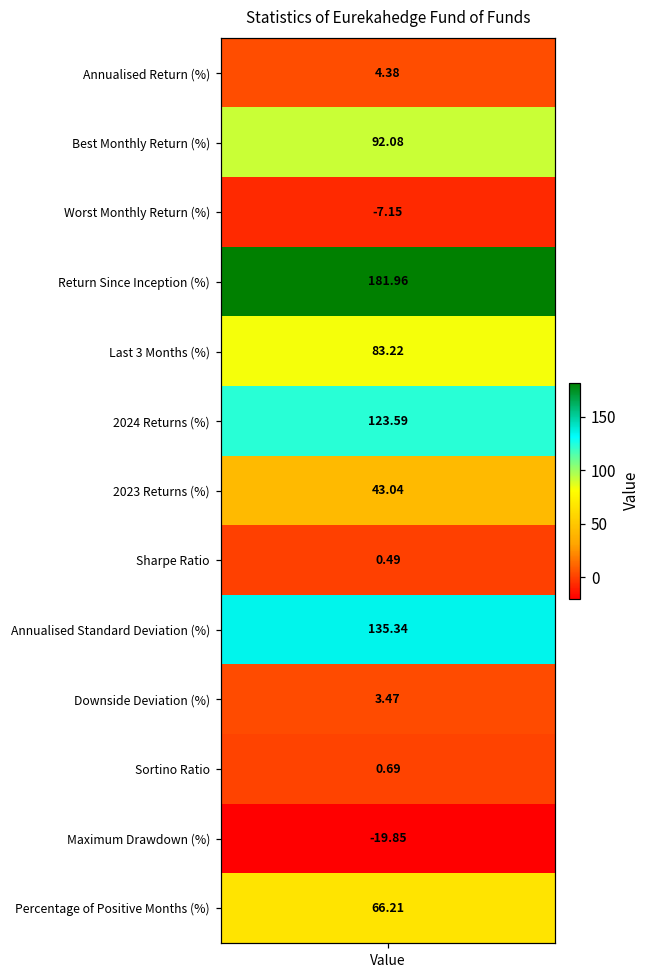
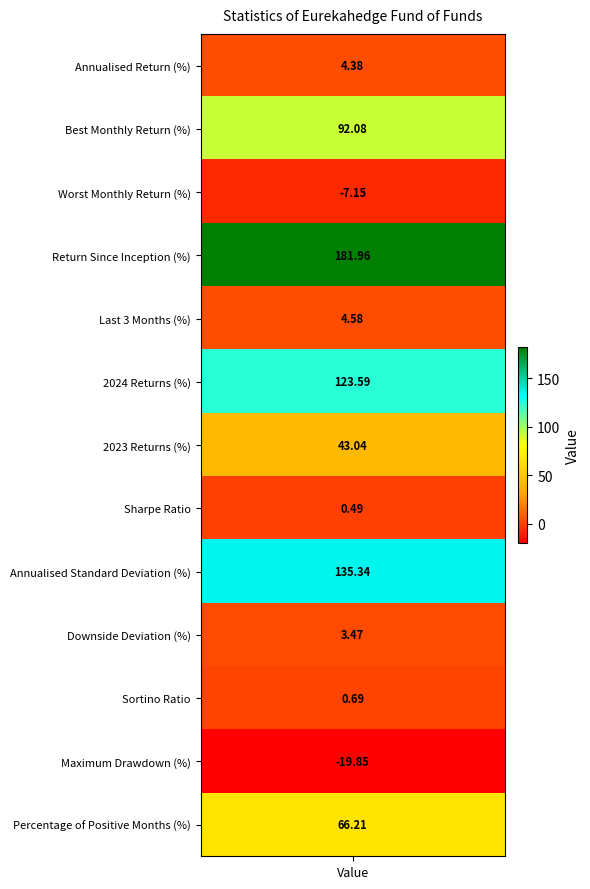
  {
    "Annualised Return (%)": {
      "Value": 4.38
    },
    "Best Monthly Return (%)": {
      "Value": 92.08
    },
    "Worst Monthly Return (%)": {
      "Value": -7.15
    },
    "Return Since Inception (%)": {
      "Value": 181.96
    },
    "Last 3 Months (%)": {
-     "Value": 83.22
+     "Value": 4.58
    },
    "2024 Returns (%)": {
      "Value": 123.59
    },
    "2023 Returns (%)": {
      "Value": 43.04
    },
    "Sharpe Ratio": {
      "Value": 0.49
    },
    "Annualised Standard Deviation (%)": {
      "Value": 135.34
    },
    "Downside Deviation (%)": {
      "Value": 3.47
    },
    "Sortino Ratio": {
      "Value": 0.69
    },
    "Maximum Drawdown (%)": {
      "Value": -19.85
    },
    "Percentage of Positive Months (%)": {
      "Value": 66.21
    }
  }
